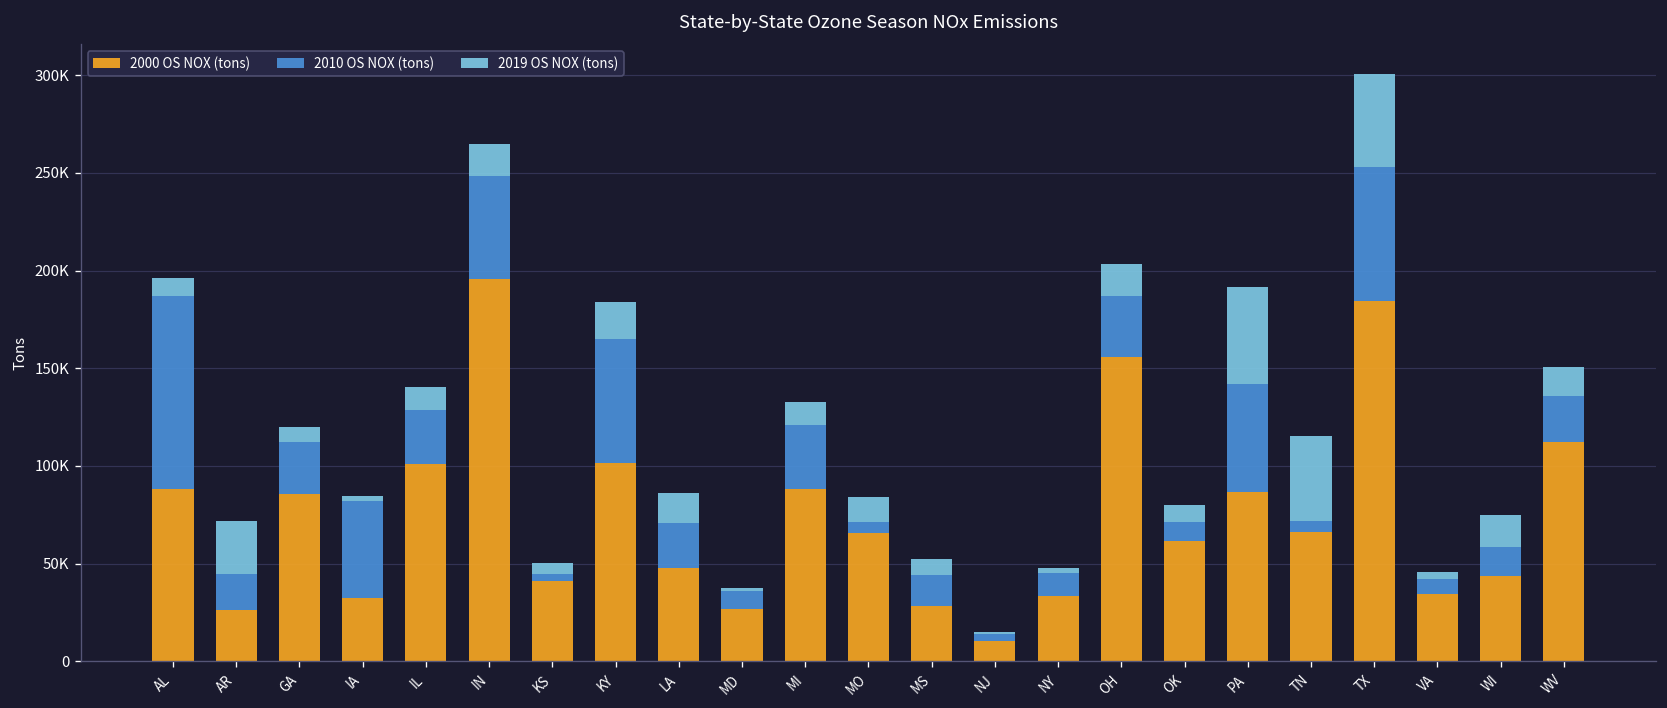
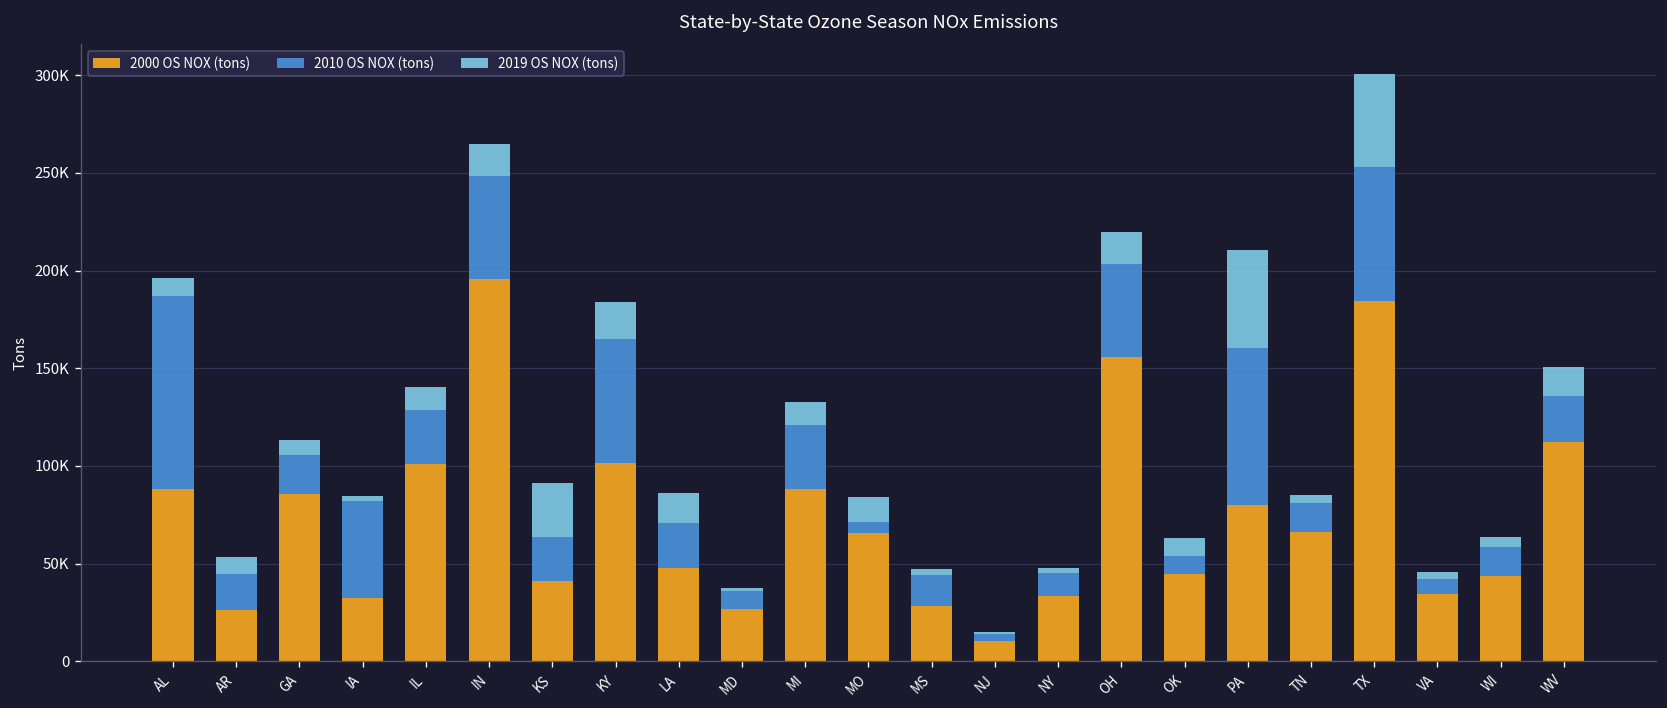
  {
    "2000 OS NOX (tons)": {
      "AL": 88000,
      "AR": 26000,
      "GA": 85000,
      "IA": 32000,
      "IL": 101000,
      "IN": 196000,
      "KS": 41000,
      "KY": 102000,
      "LA": 48000,
      "MD": 27000,
      "MI": 88000,
      "MO": 66000,
      "MS": 28000,
      "NJ": 11000,
      "NY": 33000,
      "OH": 156000,
-     "OK": 62000,
-     "PA": 87000,
+     "OK": 45000,
+     "PA": 80000,
      "TN": 66000,
      "TX": 185000,
      "VA": 34000,
      "WI": 44000,
      "WV": 113000
    },
    "2010 OS NOX (tons)": {
      "AL": 99000,
      "AR": 18000,
-     "GA": 27000,
+     "GA": 20000,
      "IA": 49000,
      "IL": 28000,
      "IN": 53000,
-     "KS": 4000,
+     "KS": 22000,
      "KY": 63000,
      "LA": 23000,
      "MD": 9000,
      "MI": 33000,
      "MO": 6000,
      "MS": 16000,
      "NJ": 4000,
      "NY": 12000,
-     "OH": 31000,
+     "OH": 48000,
      "OK": 10000,
-     "PA": 55000,
-     "TN": 6000,
+     "PA": 80000,
+     "TN": 15000,
      "TX": 69000,
      "VA": 8000,
      "WI": 14000,
      "WV": 23000
    },
    "2019 OS NOX (tons)": {
      "AL": 9000,
-     "AR": 27000,
+     "AR": 9000,
      "GA": 8000,
      "IA": 3000,
      "IL": 12000,
      "IN": 17000,
-     "KS": 6000,
+     "KS": 28000,
      "KY": 19000,
      "LA": 15000,
      "MI": 11000,
      "MO": 12000,
-     "MS": 8000,
+     "MS": 3000,
      "NY": 3000,
      "OH": 16000,
      "OK": 9000,
      "PA": 50000,
-     "TN": 44000,
+     "TN": 5000,
      "TX": 48000,
      "VA": 4000,
-     "WI": 17000,
+     "WI": 5000,
      "WV": 15000
    }
  }
